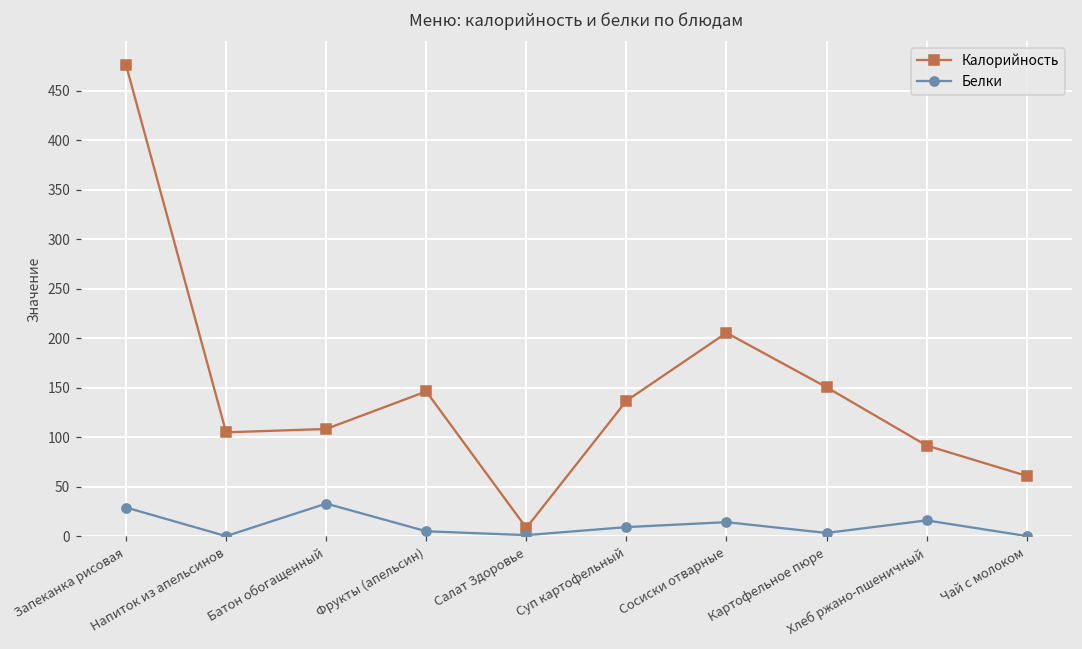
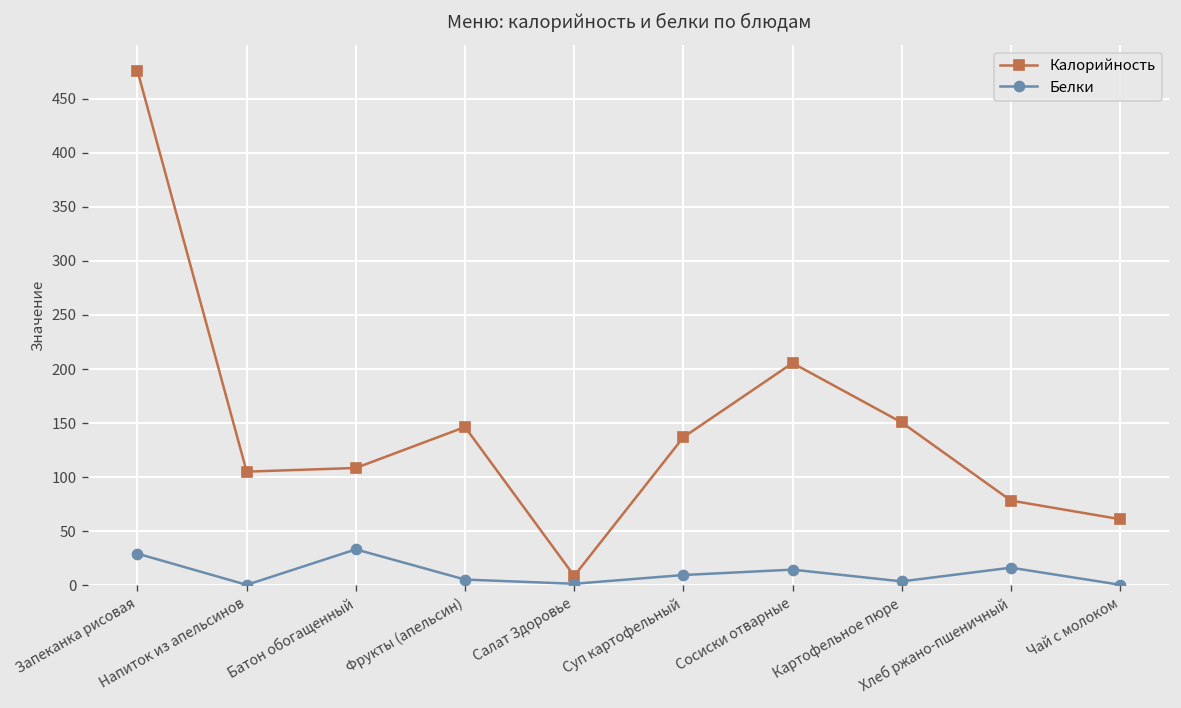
  {
    "Калорийность": {
      "Запеканка рисовая": 480,
      "Напиток из апельсинов": 110,
      "Батон обогащенный": 110,
      "Фрукты (апельсин)": 150,
      "Салат Здоровье": 10,
      "Суп картофельный": 140,
      "Сосиски отварные": 210,
      "Картофельное пюре": 150,
-     "Хлеб ржано-пшеничный": 90,
+     "Хлеб ржано-пшеничный": 80,
      "Чай с молоком": 60
    },
    "Белки": {
      "Запеканка рисовая": 30,
      "Напиток из апельсинов": 0,
      "Батон обогащенный": 30,
      "Фрукты (апельсин)": 10,
      "Салат Здоровье": 0,
      "Суп картофельный": 10,
      "Сосиски отварные": 10,
      "Картофельное пюре": 0,
      "Хлеб ржано-пшеничный": 20,
      "Чай с молоком": 0
    }
  }
